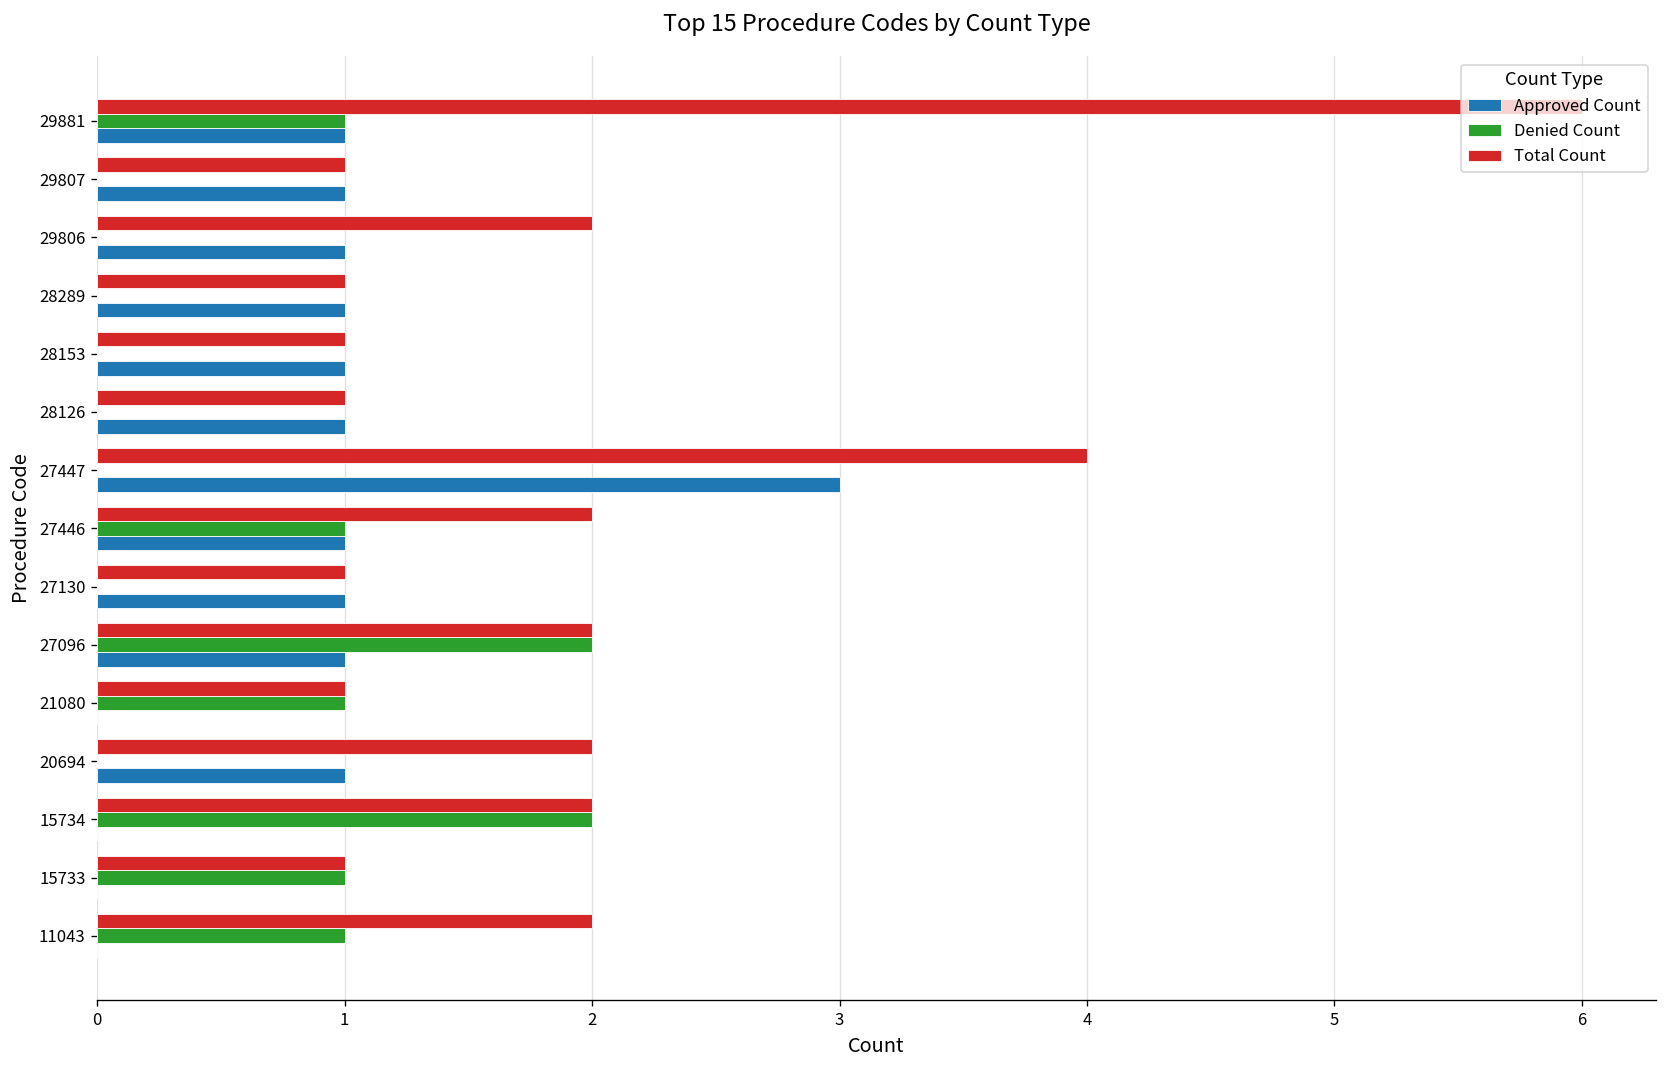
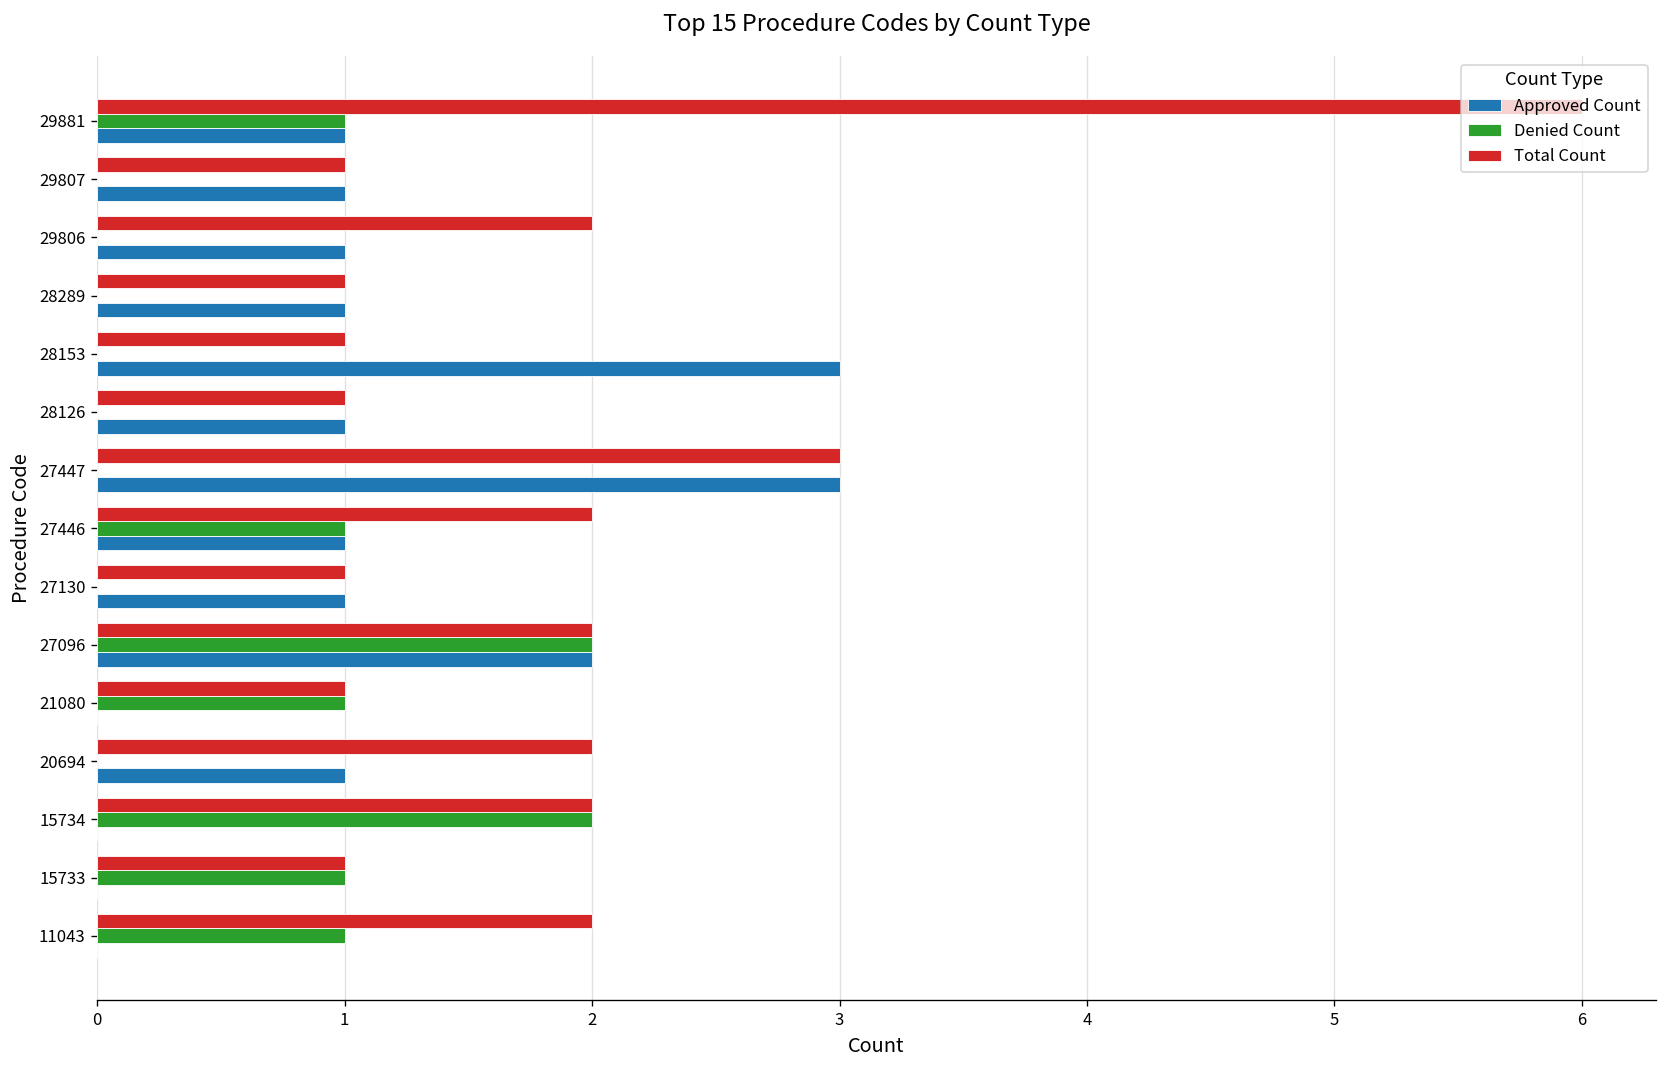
  {
    "Approved Count": {
      "29881": 1,
      "29807": 1,
      "29806": 1,
      "28289": 1,
-     "28153": 1,
+     "28153": 3,
      "28126": 1,
      "27447": 3,
      "27446": 1,
      "27130": 1,
-     "27096": 1,
+     "27096": 2,
      "21080": 0,
      "20694": 1,
      "15734": 0,
      "15733": 0,
      "11043": 0
    },
    "Denied Count": {
      "29881": 1,
      "29807": 0,
      "29806": 0,
      "28289": 0,
      "28153": 0,
      "28126": 0,
      "27447": 0,
      "27446": 1,
      "27130": 0,
      "27096": 2,
      "21080": 1,
      "20694": 0,
      "15734": 2,
      "15733": 1,
      "11043": 1
    },
    "Total Count": {
      "29807": 1,
      "29806": 2,
      "28289": 1,
      "28153": 1,
      "28126": 1,
-     "27447": 4,
+     "27447": 3,
      "27446": 2,
      "27130": 1,
      "27096": 2,
      "21080": 1,
      "20694": 2,
      "15734": 2,
      "15733": 1,
      "11043": 2
    }
  }
